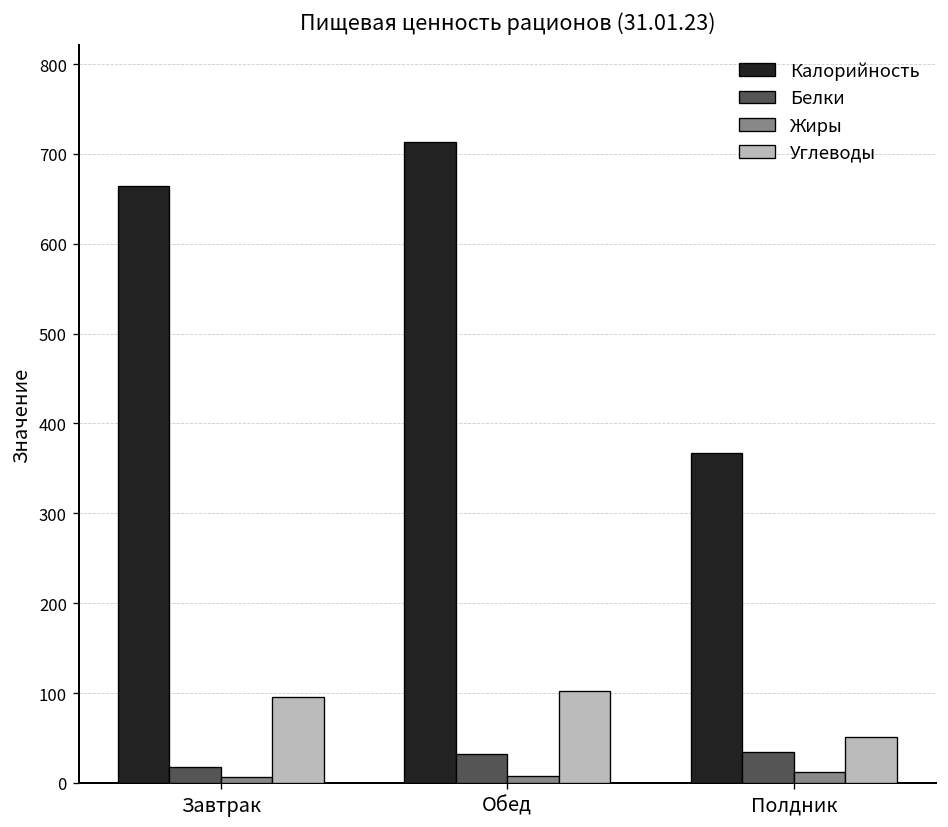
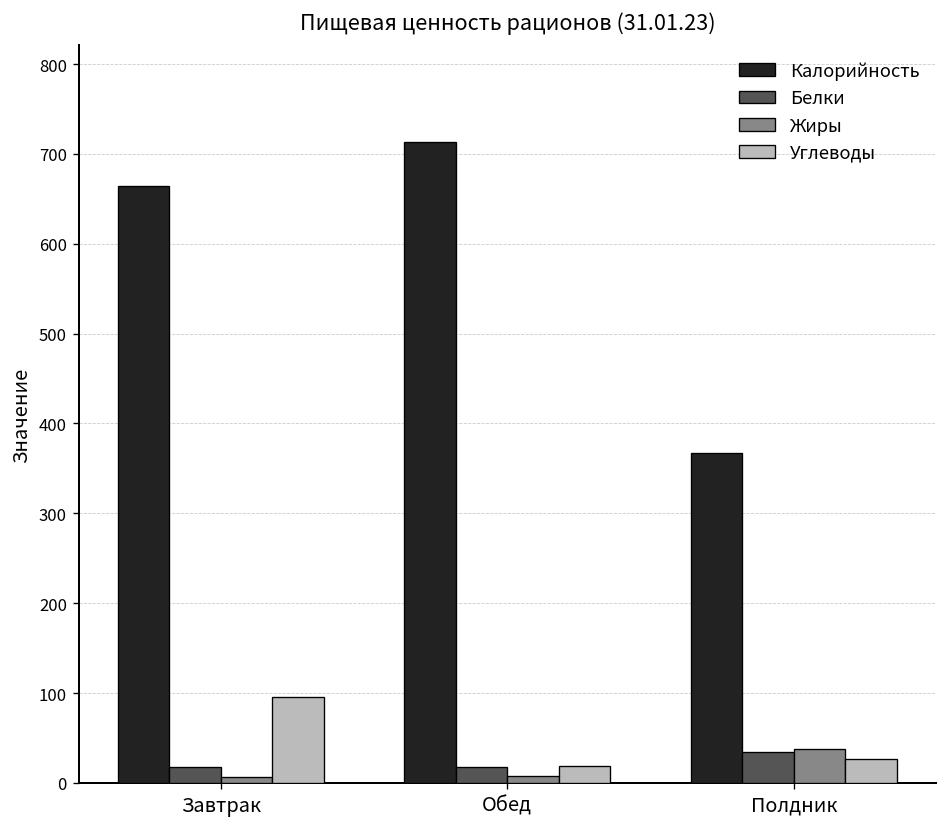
  {
    "Калорийность": {
      "Завтрак": 660,
      "Обед": 710,
      "Полдник": 370
    },
    "Белки": {
      "Завтрак": 20,
-     "Обед": 30,
+     "Обед": 20,
      "Полдник": 30
    },
    "Жиры": {
      "Завтрак": 10,
      "Обед": 10,
-     "Полдник": 10
+     "Полдник": 40
    },
    "Углеводы": {
      "Завтрак": 100,
-     "Обед": 100,
-     "Полдник": 50
+     "Обед": 20,
+     "Полдник": 30
    }
  }
